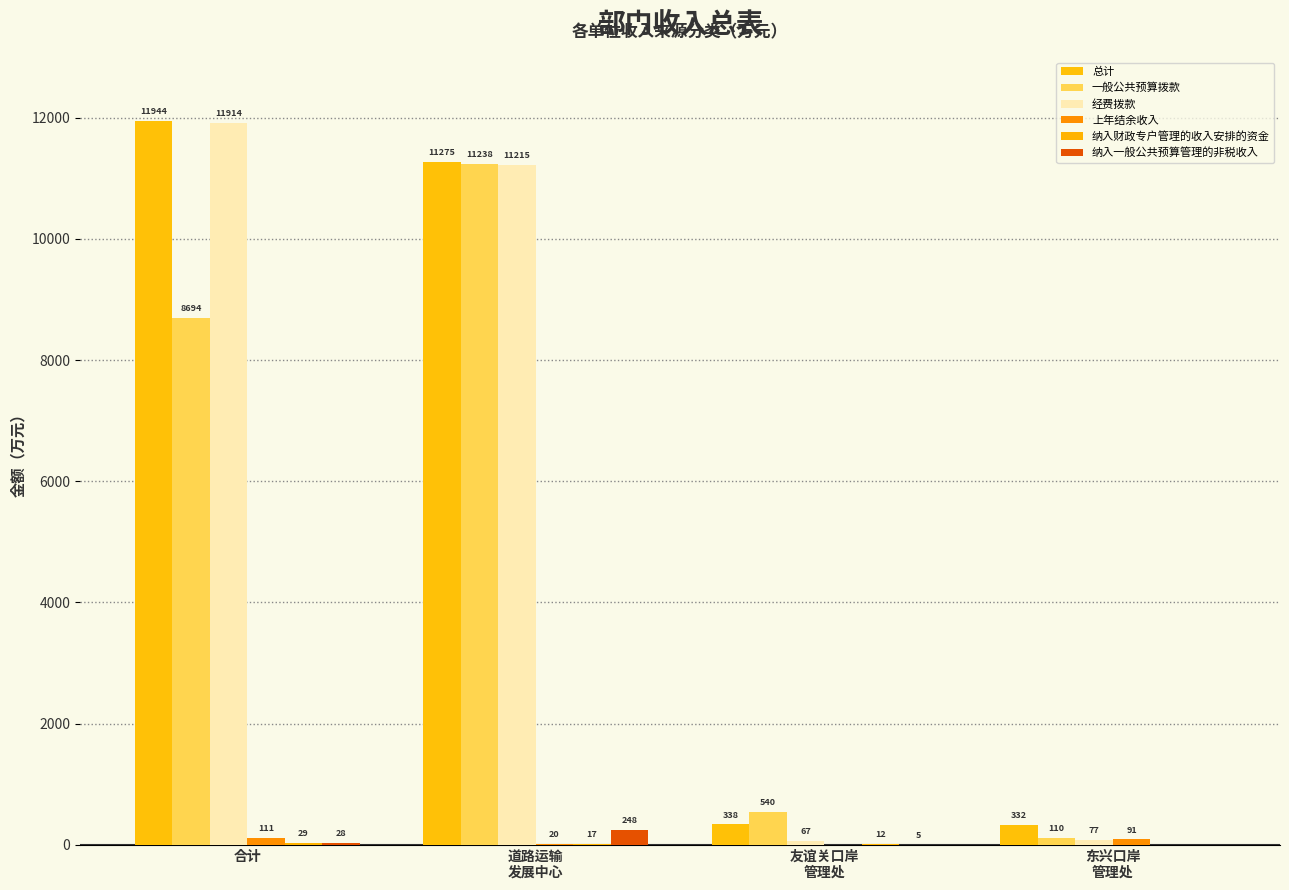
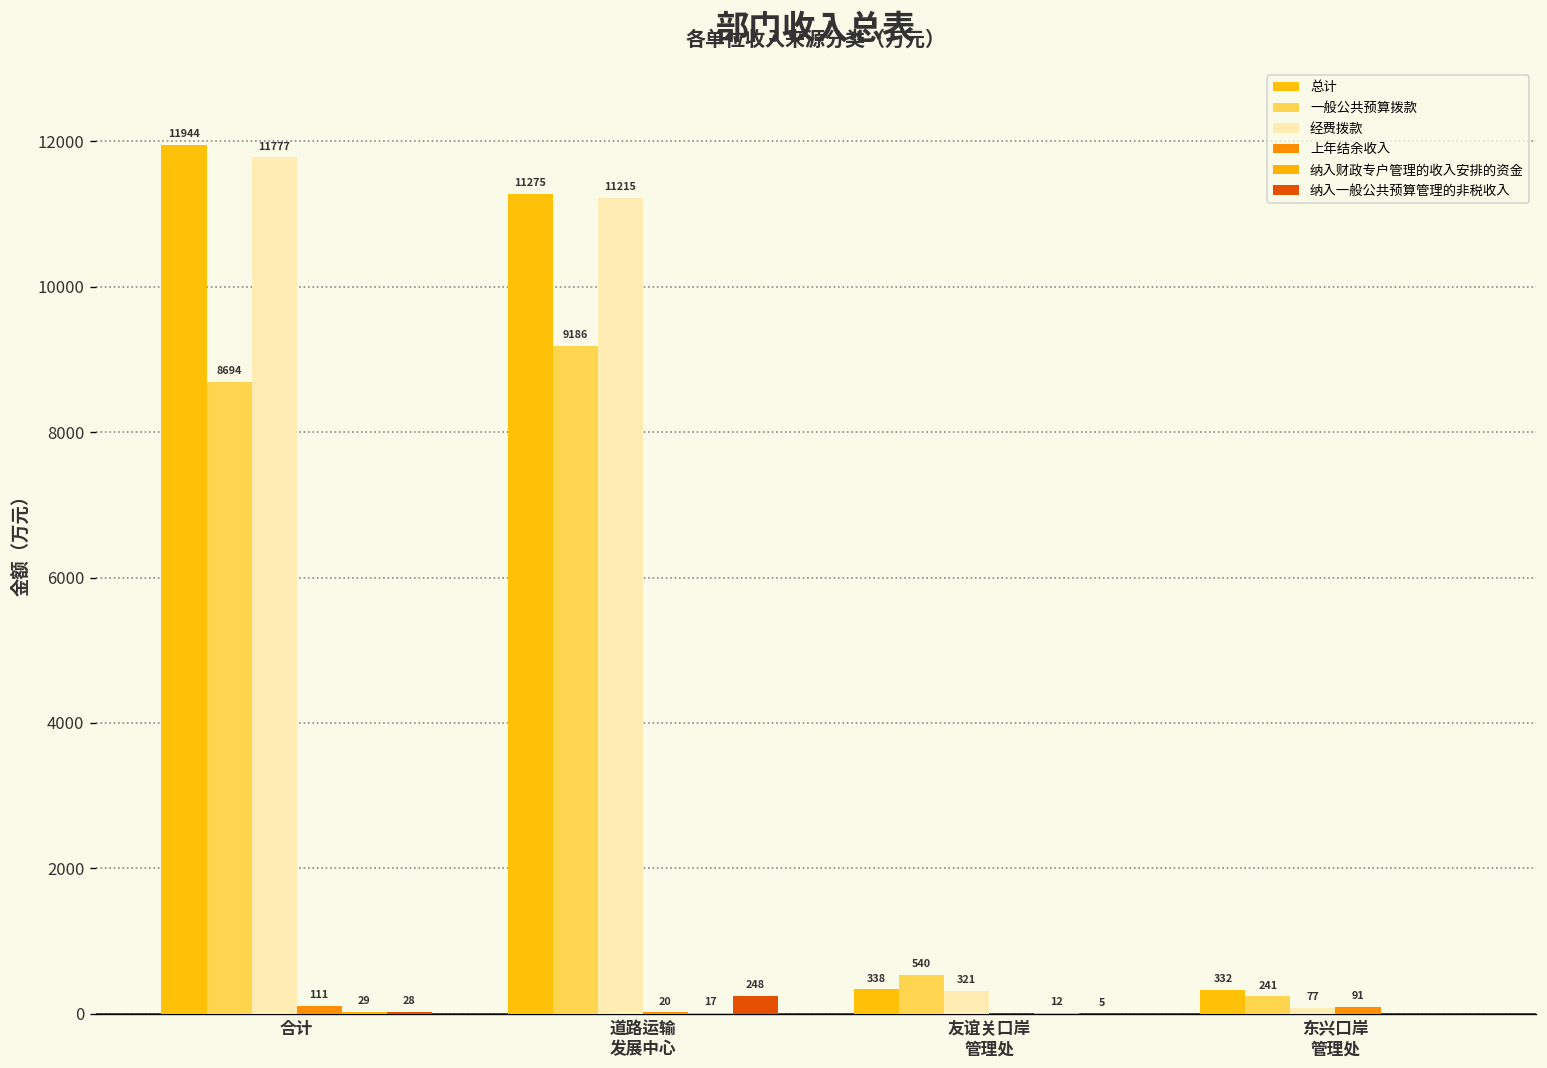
  {
    "一般公共预算拨款": {
      "合计": 8694,
-     "道路运输 发展中心": 11238,
+     "道路运输 发展中心": 9186,
      "友谊关口岸 管理处": 540,
-     "东兴口岸 管理处": 110
+     "东兴口岸 管理处": 241
    },
    "经费拨款": {
-     "合计": 11914,
+     "合计": 11777,
      "道路运输 发展中心": 11215,
-     "友谊关口岸 管理处": 67,
+     "友谊关口岸 管理处": 321,
      "东兴口岸 管理处": 77
    },
    "纳入一般公共预算管理的非税收入": {
      "合计": 28,
      "道路运输 发展中心": 248,
      "友谊关口岸 管理处": 5
    }
  }
